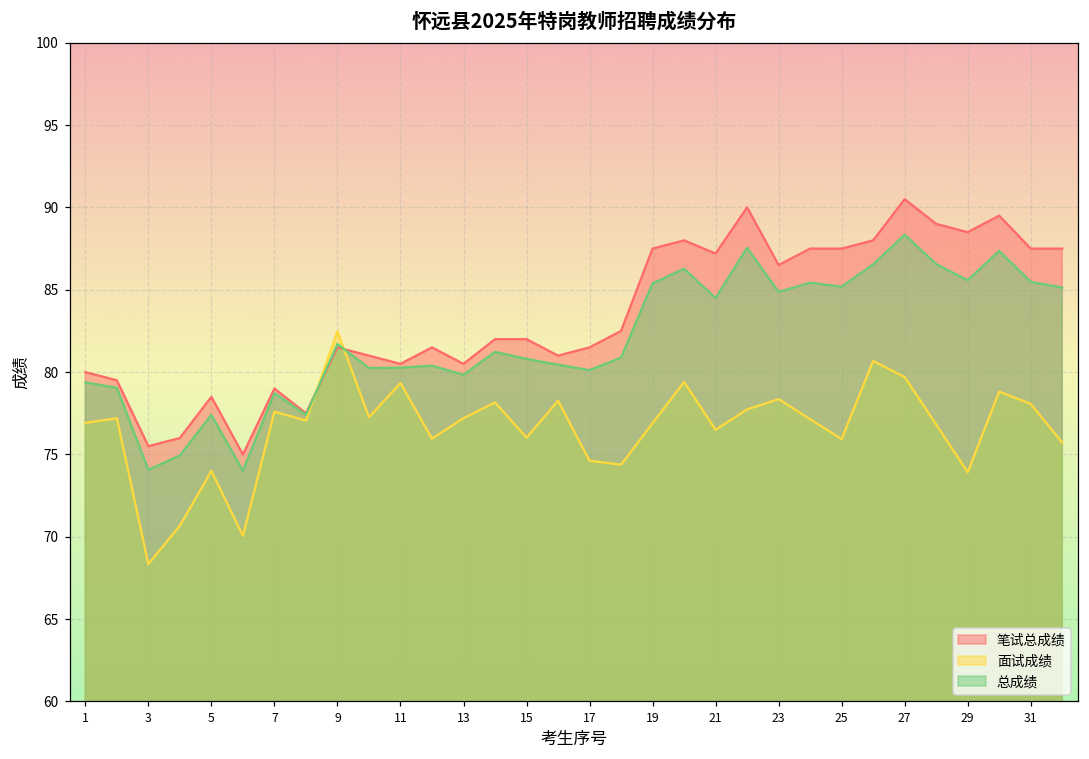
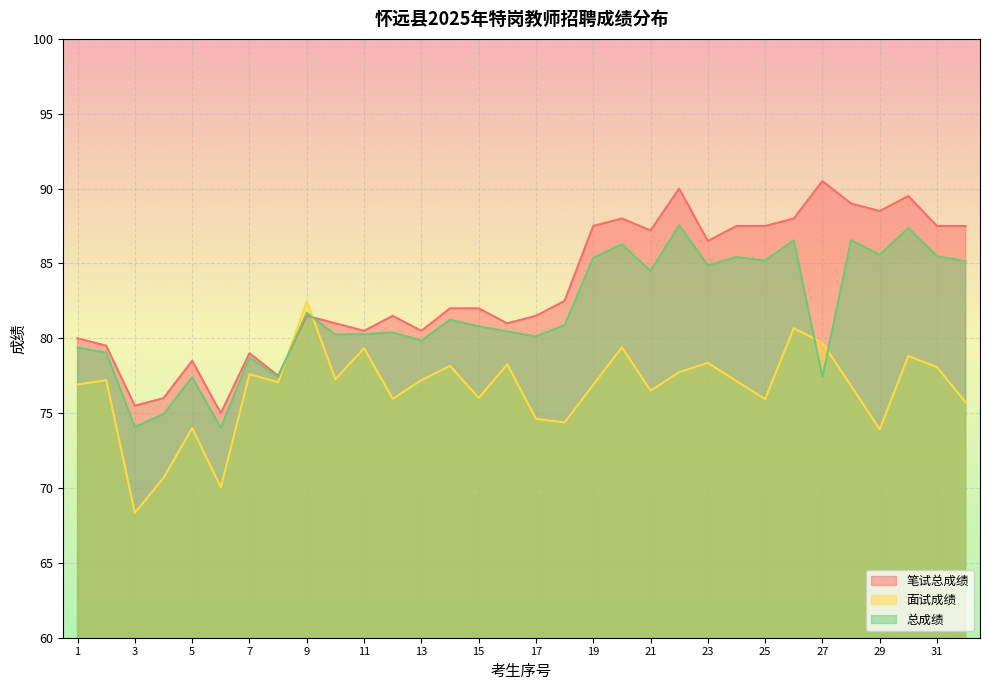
  {
    "笔试总成绩": {
      "1": 80.0,
      "3": 75.5,
      "5": 78.5,
      "7": 79.0,
      "9": 81.5,
      "11": 80.5,
      "13": 80.5,
      "15": 82.0,
      "17": 81.5,
      "19": 87.5,
      "21": 87.2,
      "23": 86.5,
      "25": 87.5,
      "27": 90.5,
      "29": 88.5,
      "31": 87.5
    },
    "面试成绩": {
      "1": 76.9,
      "3": 68.3,
      "5": 74.0,
      "7": 77.6,
      "9": 82.5,
      "11": 79.3,
      "13": 77.2,
      "15": 76.0,
      "17": 74.6,
      "19": 76.9,
      "21": 76.5,
      "23": 78.4,
      "25": 75.9,
      "27": 79.7,
      "29": 73.9,
      "31": 78.1
    },
    "总成绩": {
      "1": 79.4,
      "3": 74.1,
      "5": 77.4,
      "7": 78.7,
      "9": 81.7,
      "11": 80.3,
      "13": 79.8,
      "15": 80.8,
      "17": 80.1,
      "19": 85.4,
      "21": 84.5,
      "23": 84.9,
      "25": 85.2,
-     "27": 88.3,
+     "27": 77.4,
      "29": 85.6,
      "31": 85.5
    }
  }
